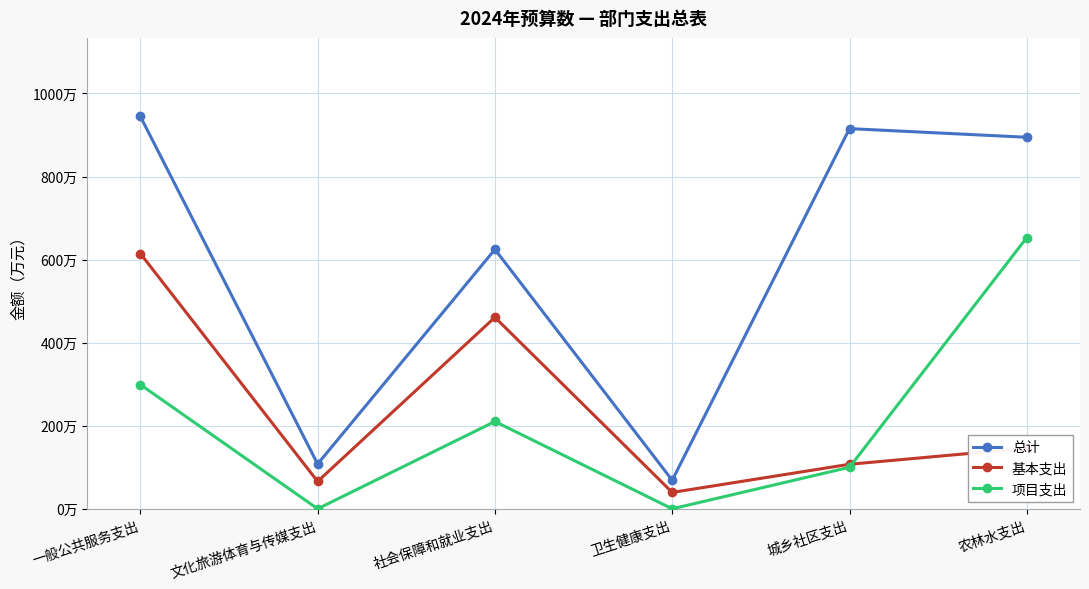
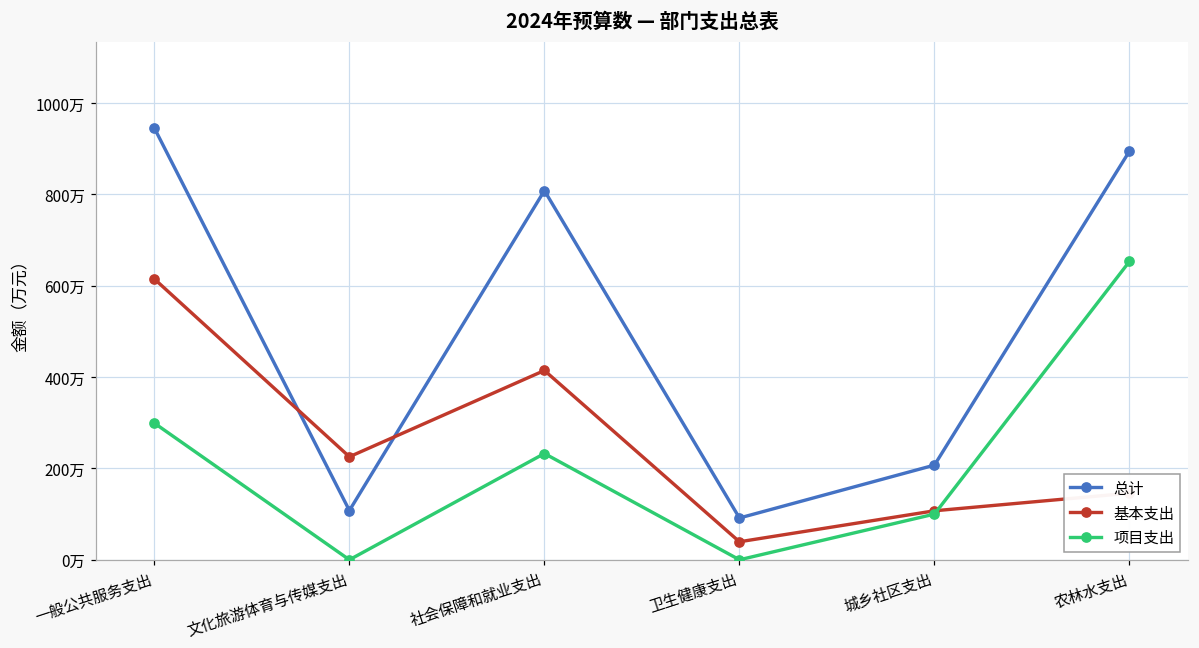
  {
    "总计": {
      "一般公共服务支出": "940万",
      "文化旅游体育与传媒支出": "110万",
-     "社会保障和就业支出": "620万",
-     "卫生健康支出": "70万",
-     "城乡社区支出": "920万",
+     "社会保障和就业支出": "810万",
+     "卫生健康支出": "90万",
+     "城乡社区支出": "210万",
      "农林水支出": "890万"
    },
    "基本支出": {
      "一般公共服务支出": "610万",
-     "文化旅游体育与传媒支出": "70万",
-     "社会保障和就业支出": "460万",
+     "文化旅游体育与传媒支出": "230万",
+     "社会保障和就业支出": "410万",
      "卫生健康支出": "40万",
      "城乡社区支出": "110万"
    },
    "项目支出": {
      "一般公共服务支出": "300万",
      "文化旅游体育与传媒支出": "0万",
-     "社会保障和就业支出": "210万",
+     "社会保障和就业支出": "230万",
      "卫生健康支出": "0万",
      "城乡社区支出": "100万",
      "农林水支出": "650万"
    }
  }
